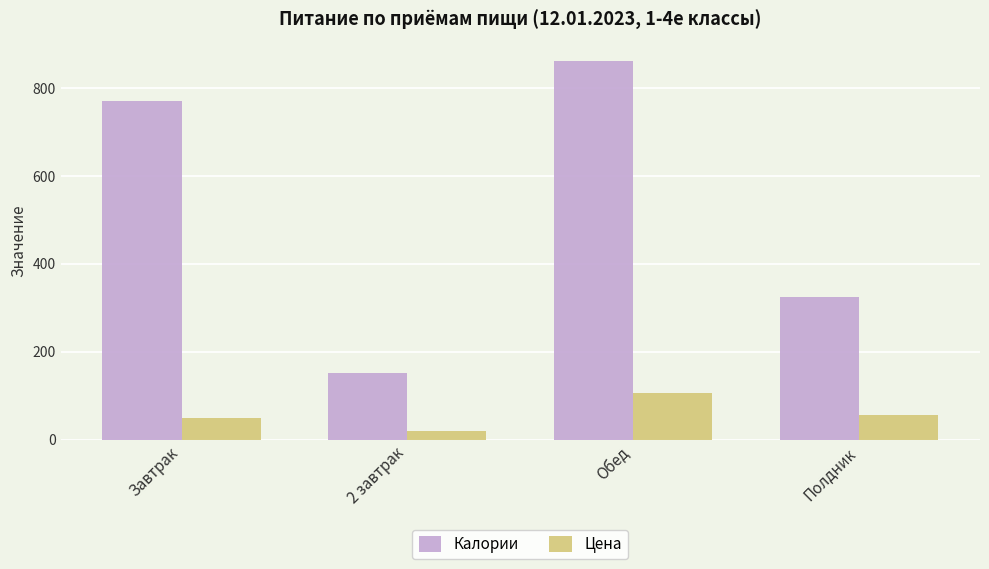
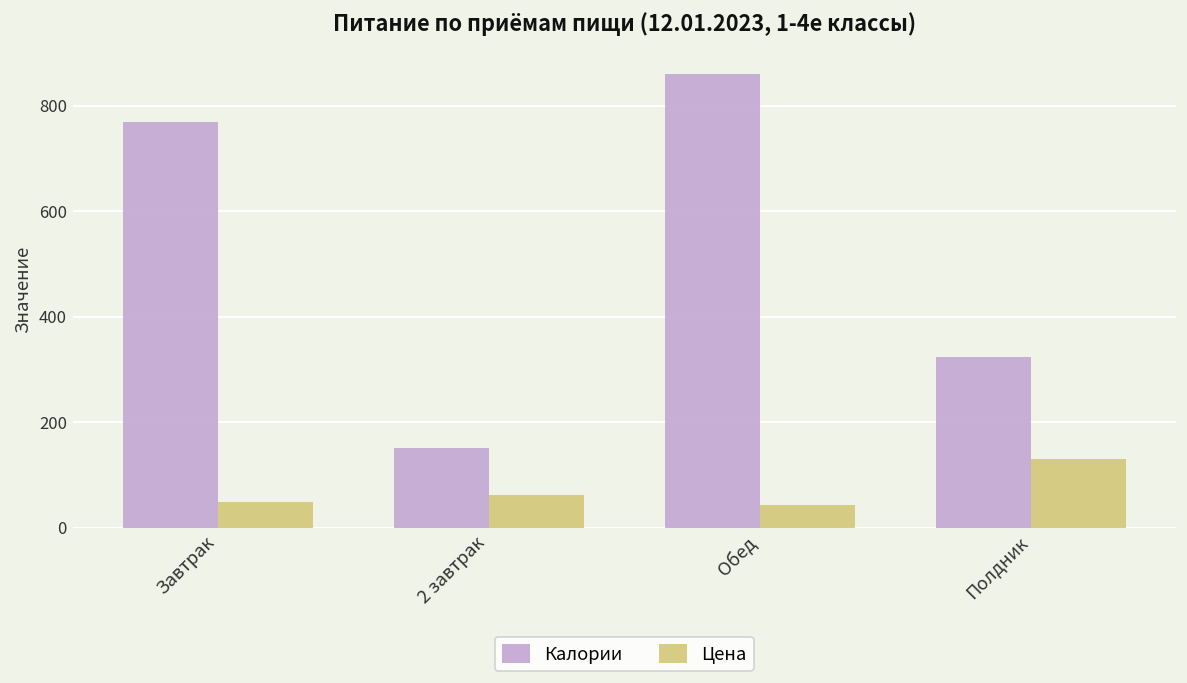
  {
    "Калории": {
      "Завтрак": 770,
      "2 завтрак": 150,
      "Обед": 860,
      "Полдник": 320
    },
    "Цена": {
      "Завтрак": 50,
-     "2 завтрак": 20,
-     "Обед": 110,
-     "Полдник": 60
+     "2 завтрак": 60,
+     "Обед": 40,
+     "Полдник": 130
    }
  }
